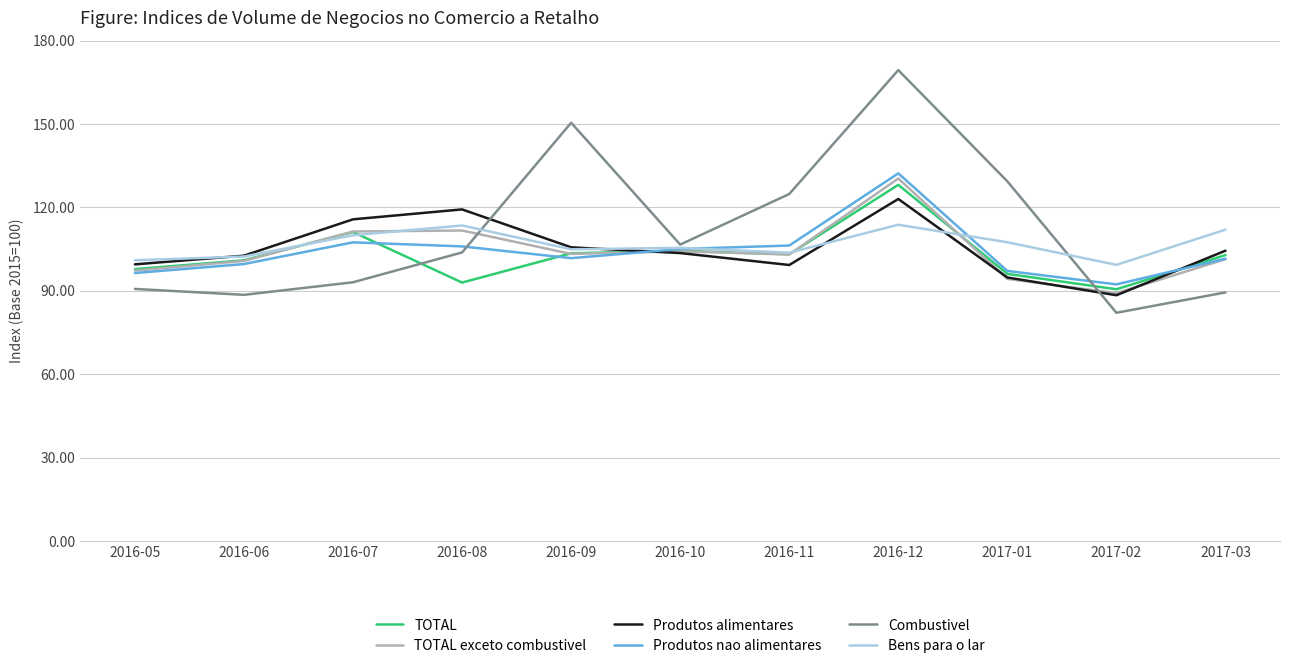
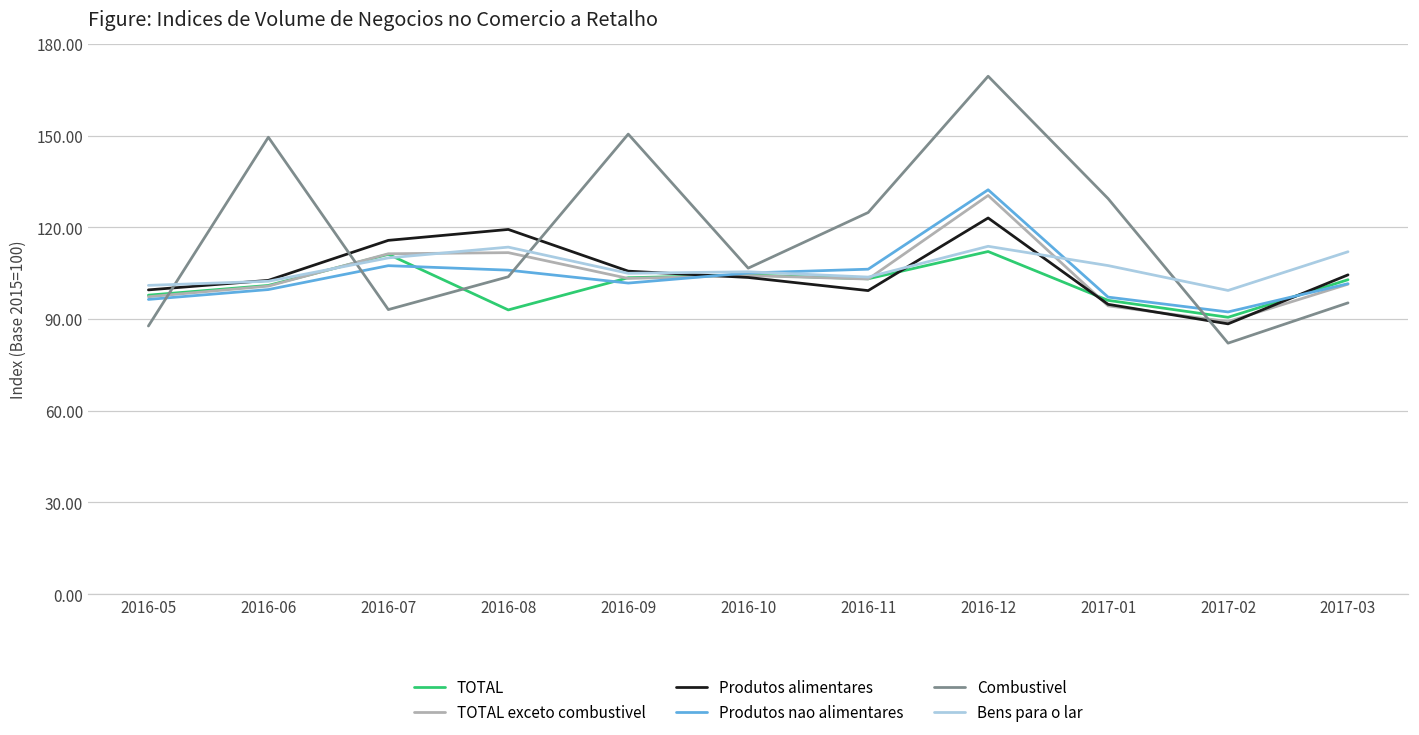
  {
    "TOTAL": {
      "2016-08": 93,
-     "2016-12": 128,
+     "2016-12": 112,
      "2017-01": 96,
      "2017-02": 91,
      "2017-03": 103
    },
    "Produtos alimentares": {
      "2016-05": 100,
      "2016-07": 116,
      "2016-08": 119,
      "2016-11": 99,
      "2016-12": 123,
      "2017-03": 104
    },
    "Produtos nao alimentares": {
      "2016-06": 100,
      "2016-07": 107,
      "2016-08": 106,
      "2016-09": 102,
      "2016-11": 106,
      "2016-12": 132,
      "2017-01": 97,
      "2017-02": 92
    },
    "Combustivel": {
-     "2016-05": 91,
-     "2016-06": 89,
+     "2016-05": 88,
+     "2016-06": 149,
      "2016-07": 93,
      "2016-08": 104,
      "2016-09": 150,
      "2016-10": 107,
      "2016-11": 125,
      "2016-12": 169,
      "2017-01": 129,
      "2017-02": 82,
-     "2017-03": 89
+     "2017-03": 95
    }
  }
